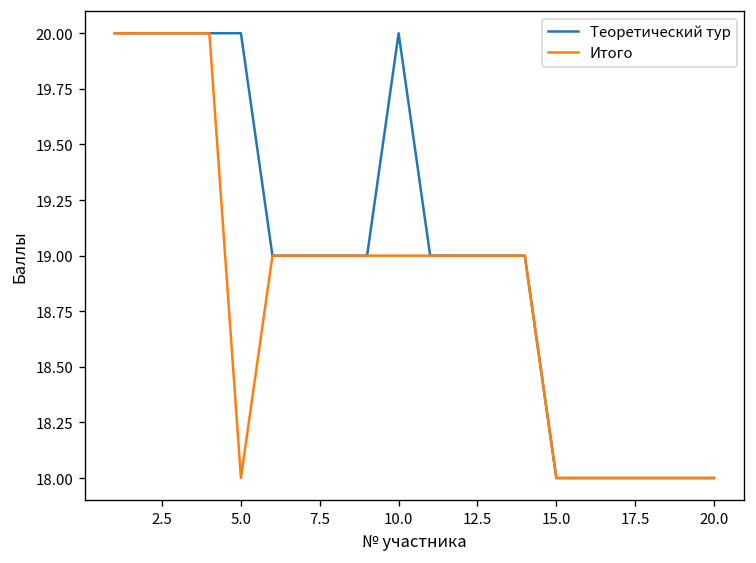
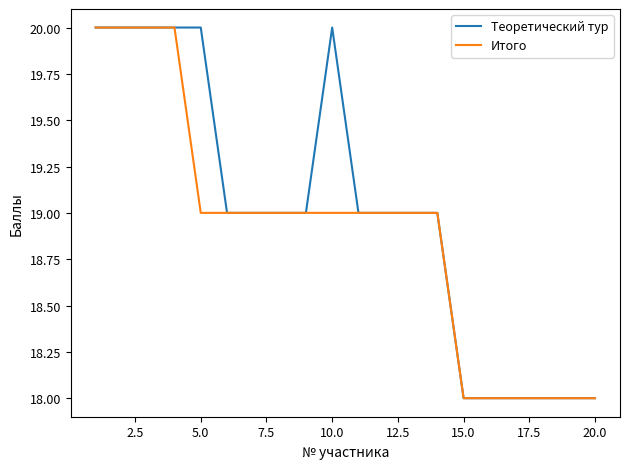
  {
    "Теоретический тур": {
      "5.0": 20,
      "10.0": 20
    },
    "Итого": {
-     "5.0": 18,
+     "5.0": 19,
      "10.0": 19
    }
  }
